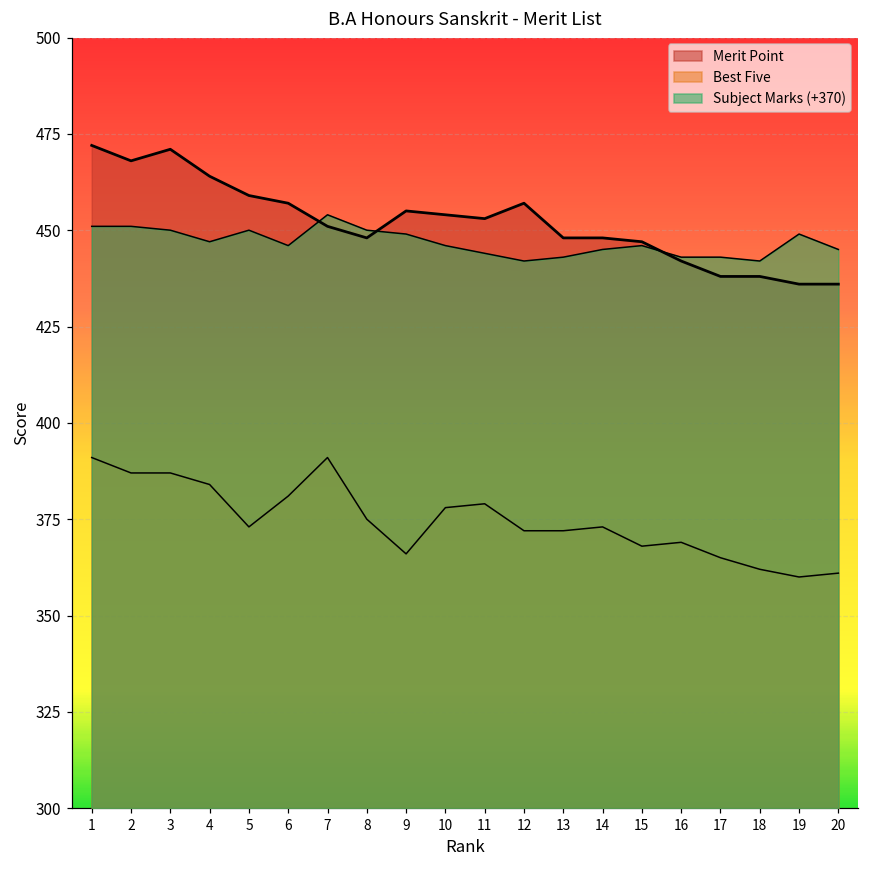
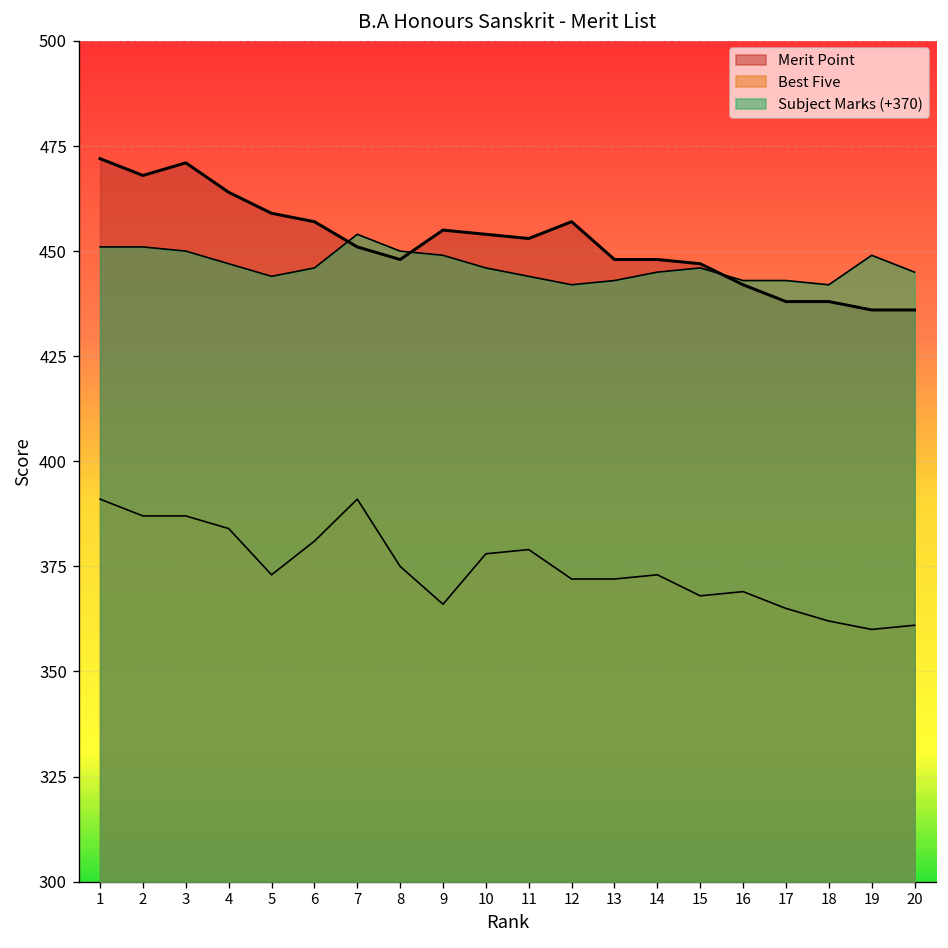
  {
    "Merit Point": {
      "1": 472,
      "2": 468,
      "3": 471,
      "4": 464,
      "5": 459,
      "6": 457,
      "7": 451,
      "8": 448,
      "9": 455,
      "10": 454,
      "11": 453,
      "12": 457,
      "13": 448,
      "14": 448,
      "15": 447,
      "16": 442,
      "17": 438,
      "18": 438,
      "19": 436,
      "20": 436
    },
    "Best Five": {
      "1": 391,
      "2": 387,
      "3": 387,
      "4": 384,
      "5": 373,
      "6": 381,
      "7": 391,
      "8": 375,
      "9": 366,
      "10": 378,
      "11": 379,
      "12": 372,
      "13": 372,
      "14": 373,
      "15": 368,
      "16": 369,
      "17": 365,
      "18": 362,
      "19": 360,
      "20": 361
    },
    "Subject Marks (+370)": {
      "1": 451,
      "2": 451,
      "3": 450,
      "4": 447,
-     "5": 450,
+     "5": 444,
      "6": 446,
      "7": 454,
      "8": 450,
      "9": 449,
      "10": 446,
      "11": 444,
      "12": 442,
      "13": 443,
      "14": 445,
      "15": 446,
      "16": 443,
      "17": 443,
      "18": 442,
      "19": 449,
      "20": 445
    }
  }
